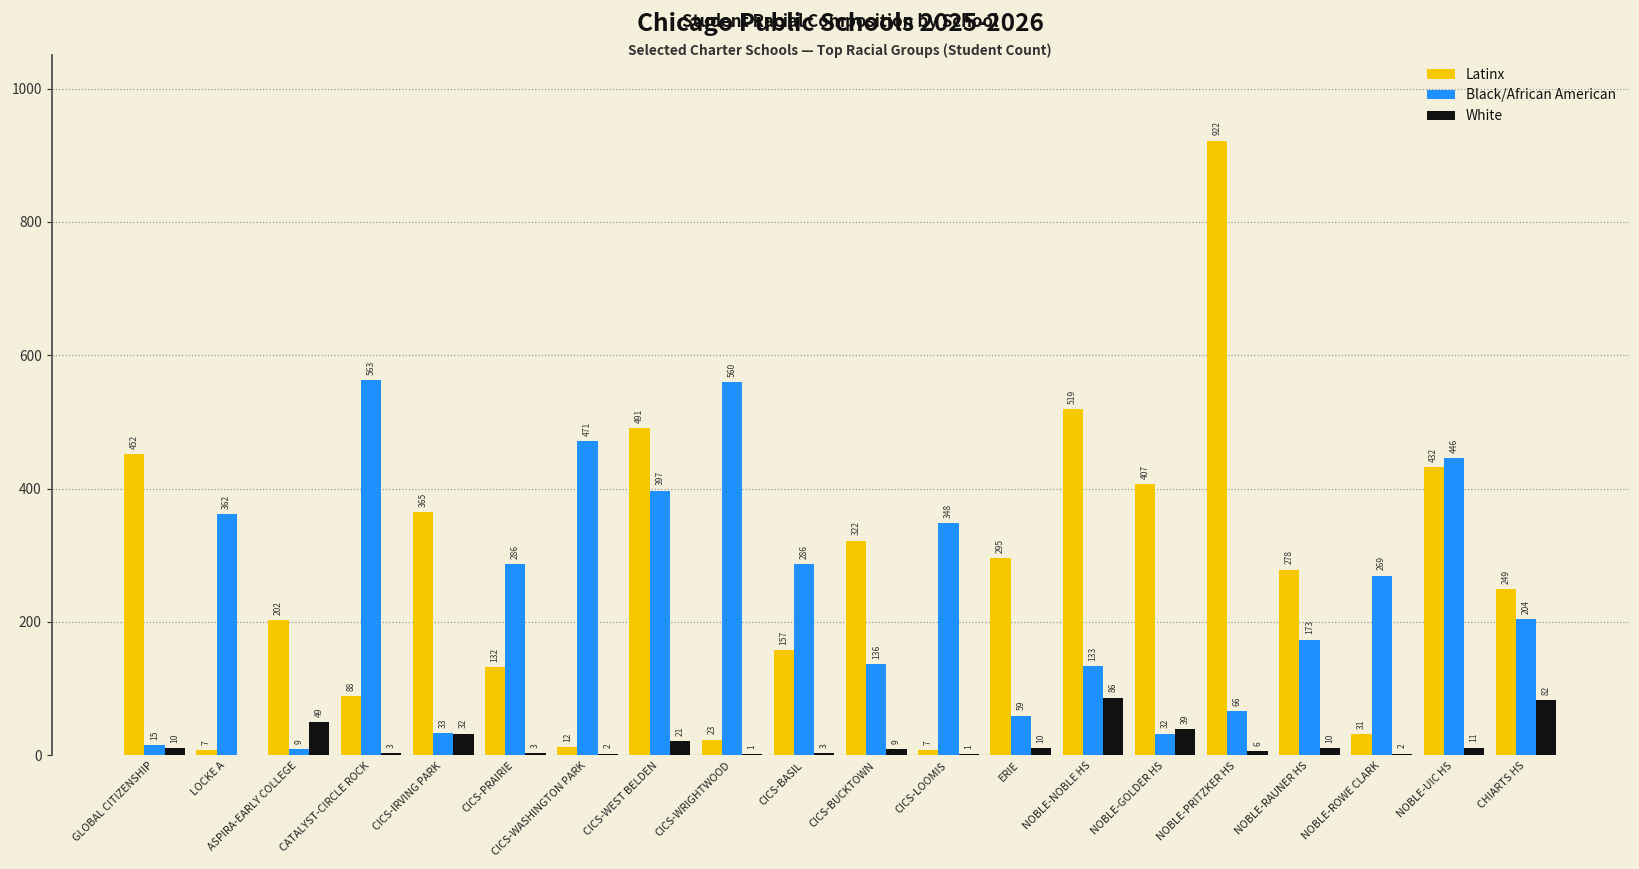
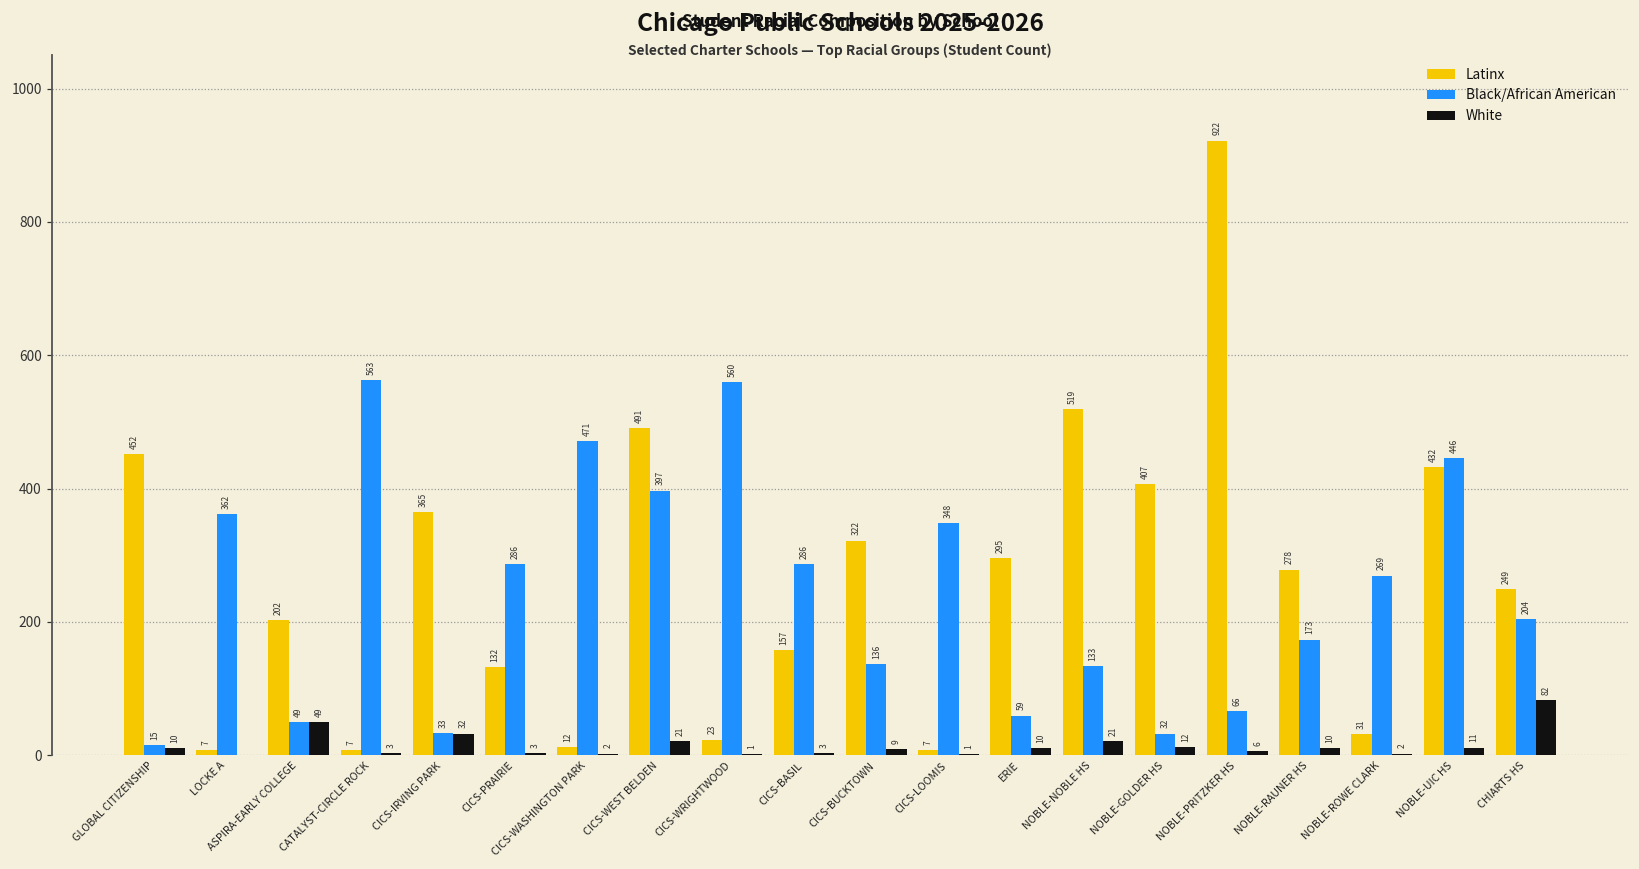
  {
    "Latinx": {
      "GLOBAL CITIZENSHIP": 452,
      "LOCKE A": 7,
      "ASPIRA-EARLY COLLEGE": 202,
-     "CATALYST-CIRCLE ROCK": 88,
+     "CATALYST-CIRCLE ROCK": 7,
      "CICS-IRVING PARK": 365,
      "CICS-PRAIRIE": 132,
      "CICS-WASHINGTON PARK": 12,
      "CICS-WEST BELDEN": 491,
      "CICS-WRIGHTWOOD": 23,
      "CICS-BASIL": 157,
      "CICS-BUCKTOWN": 322,
      "CICS-LOOMIS": 7,
      "ERIE": 295,
      "NOBLE-NOBLE HS": 519,
      "NOBLE-GOLDER HS": 407,
      "NOBLE-PRITZKER HS": 922,
      "NOBLE-RAUNER HS": 278,
      "NOBLE-ROWE CLARK": 31,
      "NOBLE-UIC HS": 432,
      "CHIARTS HS": 249
    },
    "Black/African American": {
      "GLOBAL CITIZENSHIP": 15,
      "LOCKE A": 362,
-     "ASPIRA-EARLY COLLEGE": 9,
+     "ASPIRA-EARLY COLLEGE": 49,
      "CATALYST-CIRCLE ROCK": 563,
      "CICS-IRVING PARK": 33,
      "CICS-PRAIRIE": 286,
      "CICS-WASHINGTON PARK": 471,
      "CICS-WEST BELDEN": 397,
      "CICS-WRIGHTWOOD": 560,
      "CICS-BASIL": 286,
      "CICS-BUCKTOWN": 136,
      "CICS-LOOMIS": 348,
      "ERIE": 59,
      "NOBLE-NOBLE HS": 133,
      "NOBLE-GOLDER HS": 32,
      "NOBLE-PRITZKER HS": 66,
      "NOBLE-RAUNER HS": 173,
      "NOBLE-ROWE CLARK": 269,
      "NOBLE-UIC HS": 446,
      "CHIARTS HS": 204
    },
    "White": {
      "GLOBAL CITIZENSHIP": 10,
      "ASPIRA-EARLY COLLEGE": 49,
      "CATALYST-CIRCLE ROCK": 3,
      "CICS-IRVING PARK": 32,
      "CICS-PRAIRIE": 3,
      "CICS-WASHINGTON PARK": 2,
      "CICS-WEST BELDEN": 21,
      "CICS-WRIGHTWOOD": 1,
      "CICS-BASIL": 3,
      "CICS-BUCKTOWN": 9,
      "CICS-LOOMIS": 1,
      "ERIE": 10,
-     "NOBLE-NOBLE HS": 86,
-     "NOBLE-GOLDER HS": 39,
+     "NOBLE-NOBLE HS": 21,
+     "NOBLE-GOLDER HS": 12,
      "NOBLE-PRITZKER HS": 6,
      "NOBLE-RAUNER HS": 10,
      "NOBLE-ROWE CLARK": 2,
      "NOBLE-UIC HS": 11,
      "CHIARTS HS": 82
    }
  }
